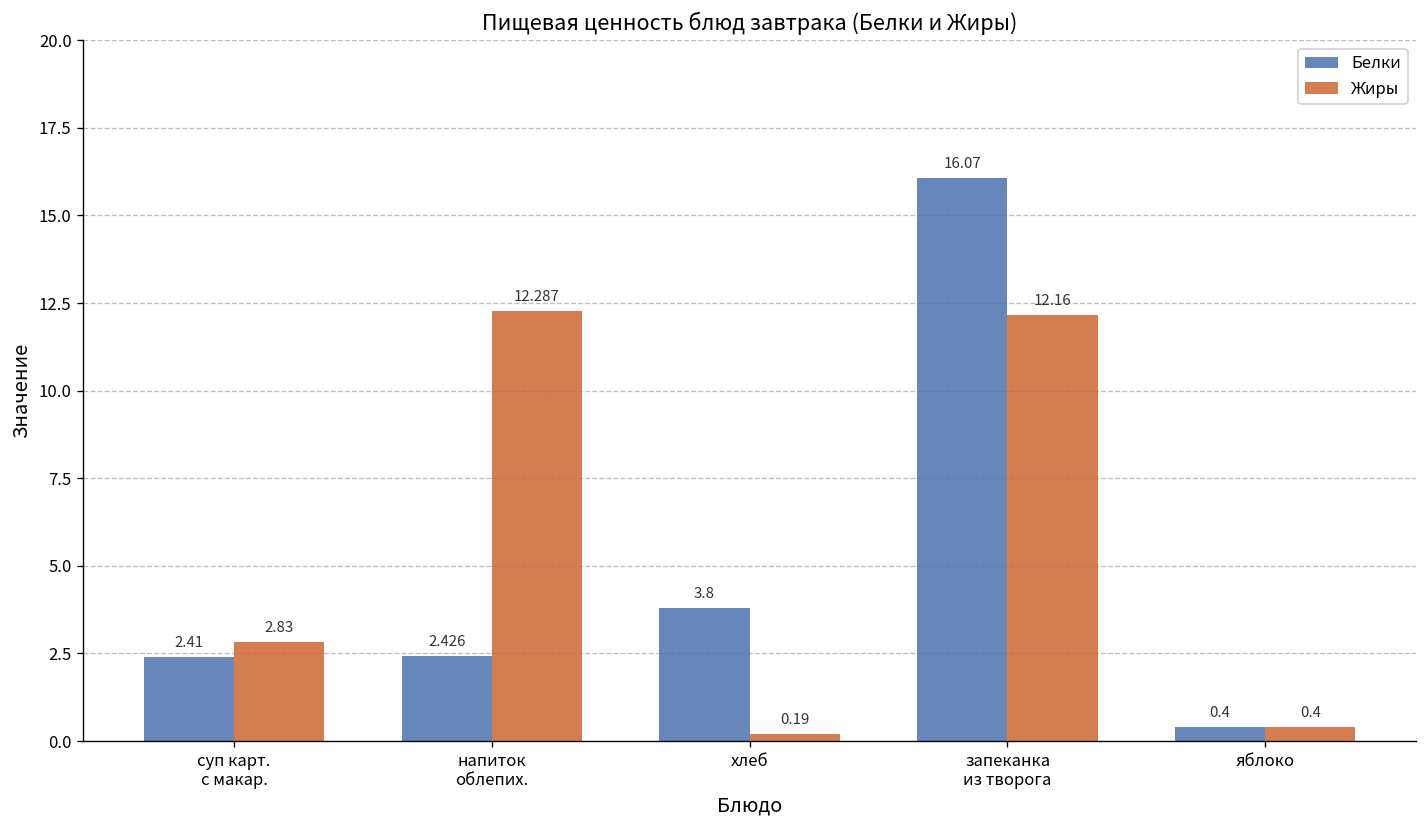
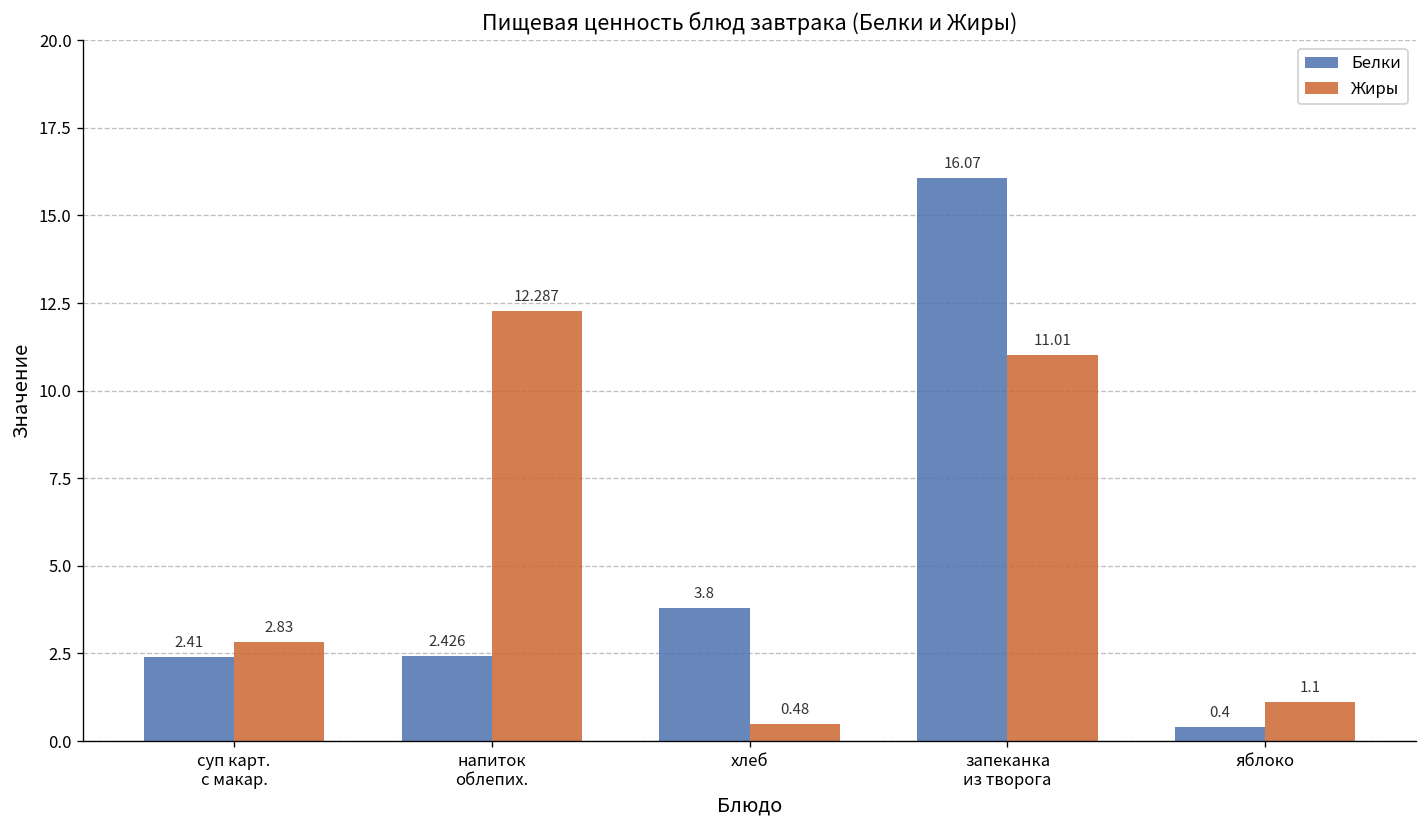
  {
    "Белки": {
      "суп карт. с макар.": 2.41,
      "напиток облепих.": 2.426,
      "хлеб": 3.8,
      "запеканка из творога": 16.07,
      "яблоко": 0.4
    },
    "Жиры": {
      "суп карт. с макар.": 2.83,
      "напиток облепих.": 12.287,
-     "хлеб": 0.19,
-     "запеканка из творога": 12.16,
-     "яблоко": 0.4
+     "хлеб": 0.48,
+     "запеканка из творога": 11.01,
+     "яблоко": 1.1
    }
  }
